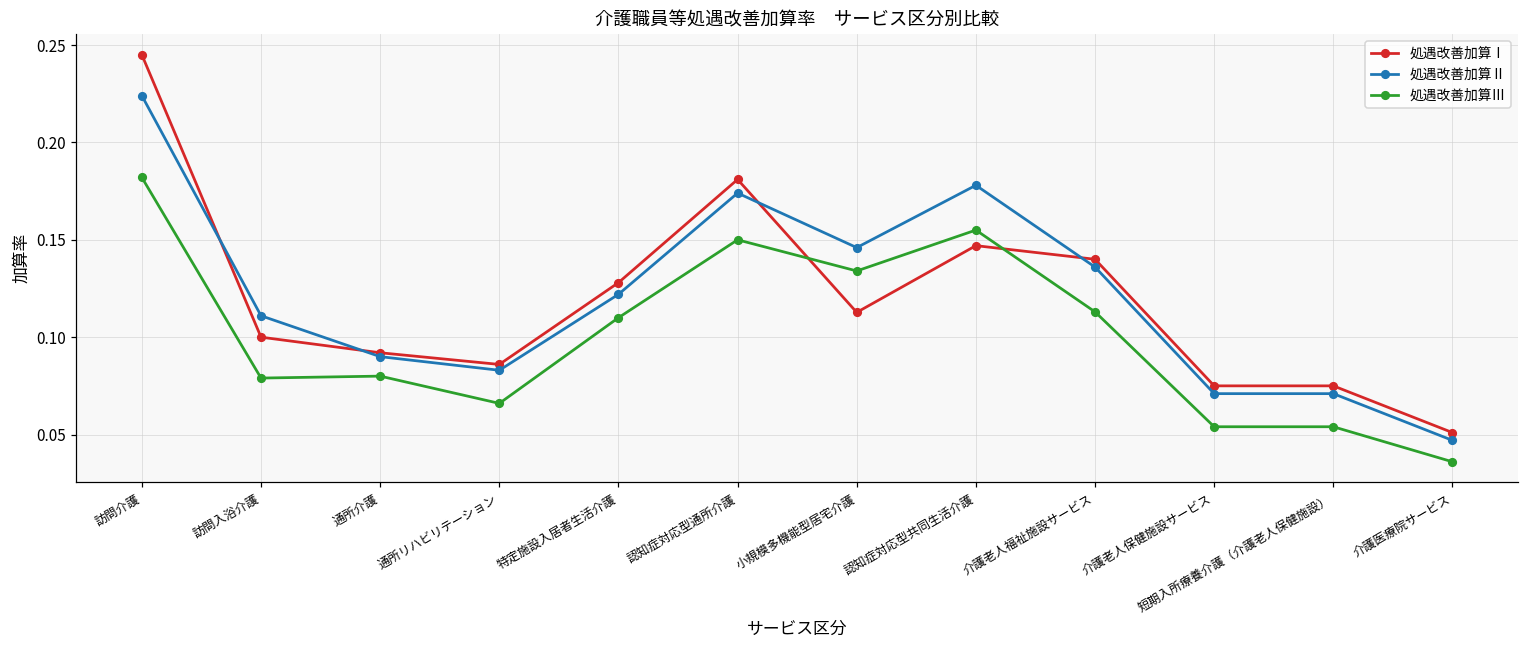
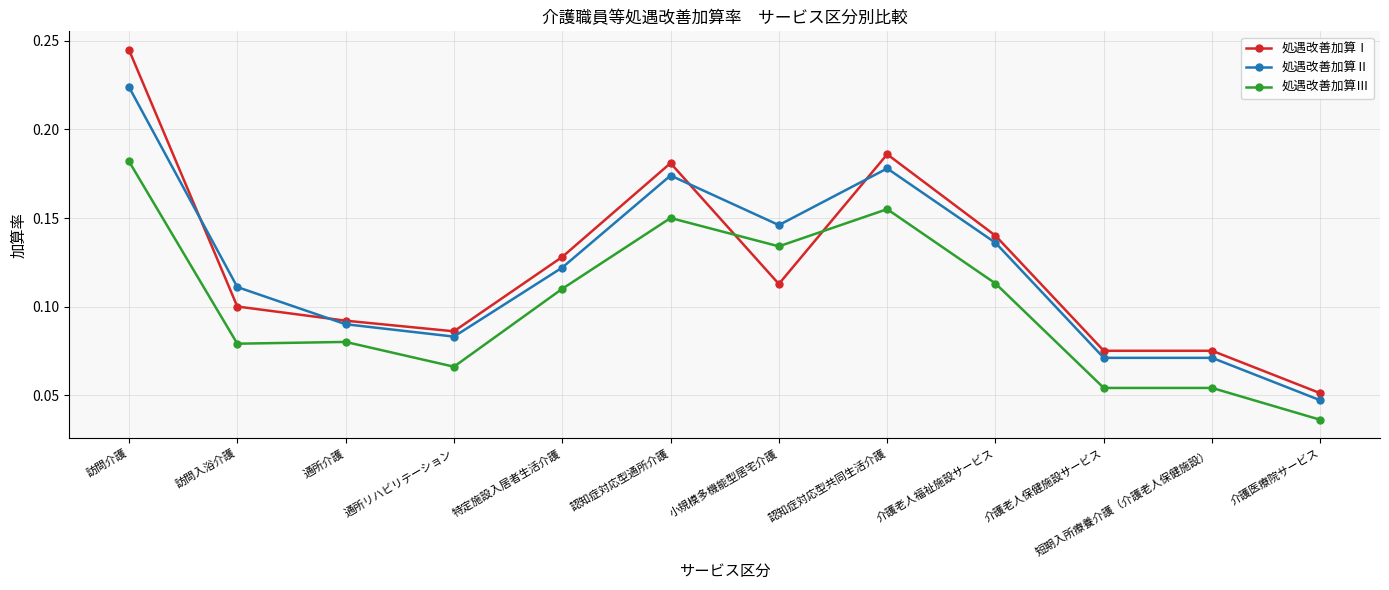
  {
    "処遇改善加算Ⅰ": {
      "訪問介護": 0.245,
      "訪問入浴介護": 0.100,
      "通所介護": 0.092,
      "通所リハビリテーション": 0.086,
      "特定施設入居者生活介護": 0.128,
      "認知症対応型通所介護": 0.181,
      "小規模多機能型居宅介護": 0.113,
-     "認知症対応型共同生活介護": 0.147,
+     "認知症対応型共同生活介護": 0.186,
      "介護老人福祉施設サービス": 0.140,
      "介護老人保健施設サービス": 0.075,
      "短期入所療養介護（介護老人保健施設）": 0.075,
      "介護医療院サービス": 0.051
    },
    "処遇改善加算Ⅱ": {
      "訪問介護": 0.224,
      "訪問入浴介護": 0.111,
      "通所介護": 0.090,
      "通所リハビリテーション": 0.083,
      "特定施設入居者生活介護": 0.122,
      "認知症対応型通所介護": 0.174,
      "小規模多機能型居宅介護": 0.146,
      "認知症対応型共同生活介護": 0.178,
      "介護老人福祉施設サービス": 0.136,
      "介護老人保健施設サービス": 0.071,
      "短期入所療養介護（介護老人保健施設）": 0.071,
      "介護医療院サービス": 0.047
    },
    "処遇改善加算Ⅲ": {
      "訪問介護": 0.182,
      "訪問入浴介護": 0.079,
      "通所介護": 0.080,
      "通所リハビリテーション": 0.066,
      "特定施設入居者生活介護": 0.110,
      "認知症対応型通所介護": 0.150,
      "小規模多機能型居宅介護": 0.134,
      "認知症対応型共同生活介護": 0.155,
      "介護老人福祉施設サービス": 0.113,
      "介護老人保健施設サービス": 0.054,
      "短期入所療養介護（介護老人保健施設）": 0.054,
      "介護医療院サービス": 0.036
    }
  }
